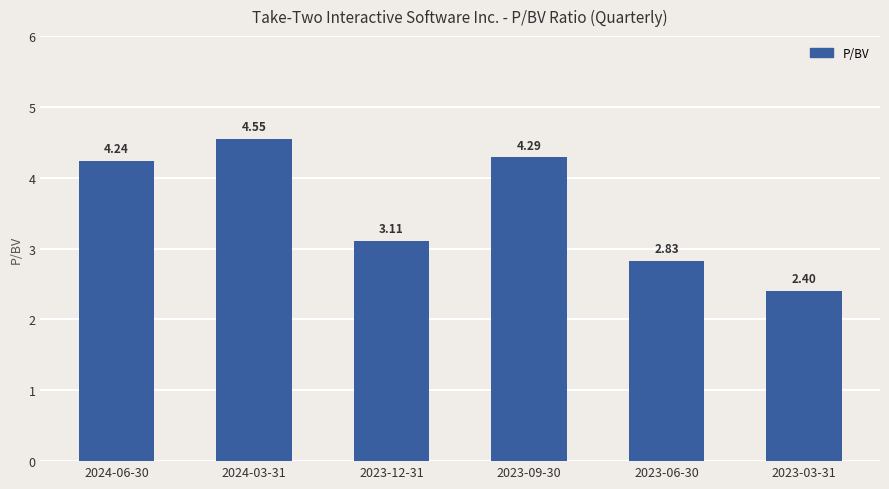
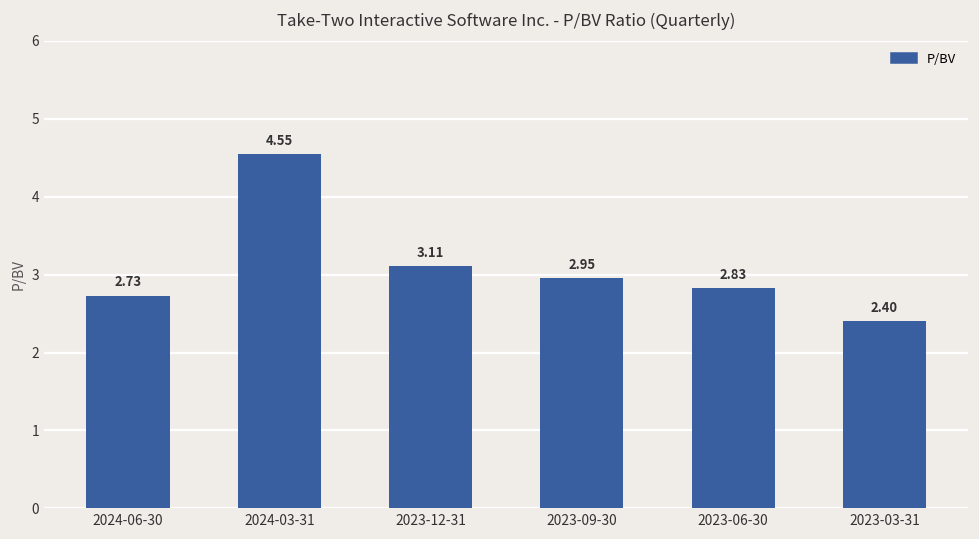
  {
-   "2024-06-30": 4.24,
+   "2024-06-30": 2.73,
    "2024-03-31": 4.55,
    "2023-12-31": 3.11,
-   "2023-09-30": 4.29,
+   "2023-09-30": 2.95,
    "2023-06-30": 2.83,
    "2023-03-31": 2.40
  }
